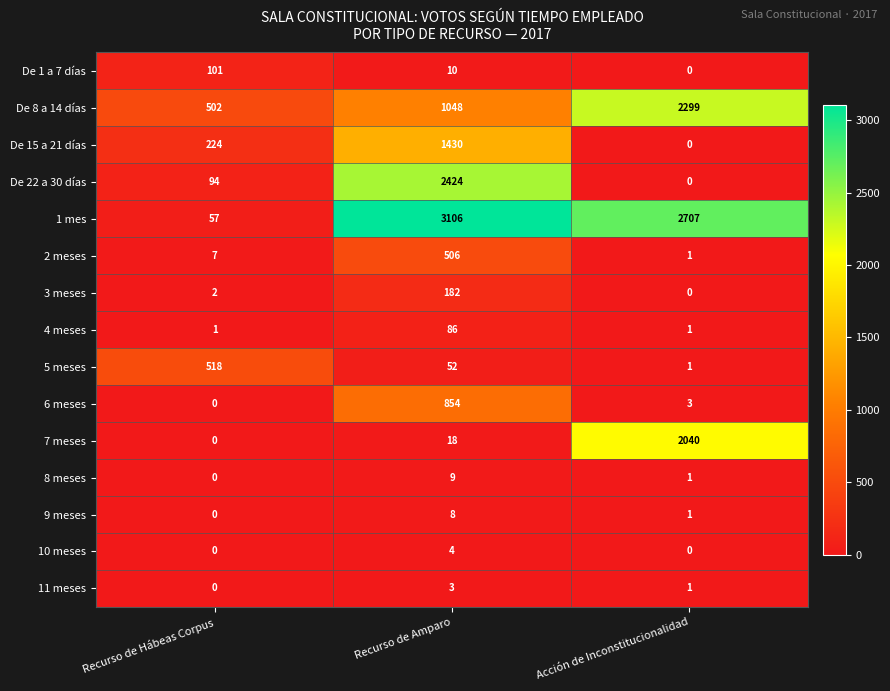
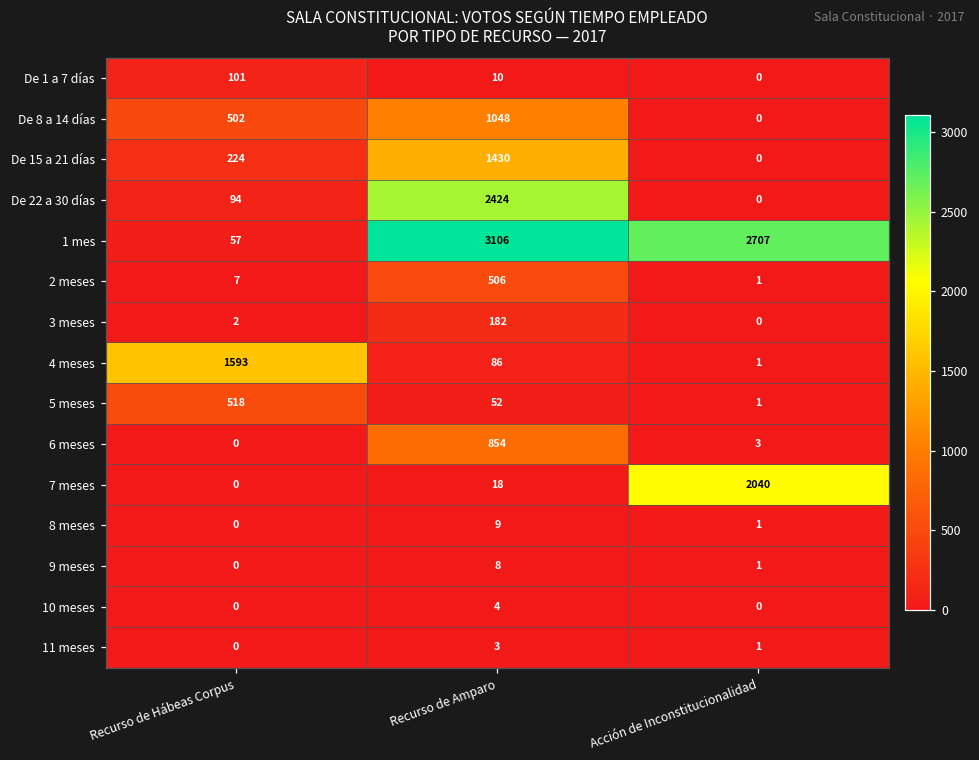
  {
    "De 1 a 7 días": {
      "Recurso de Hábeas Corpus": 101,
      "Recurso de Amparo": 10,
      "Acción de Inconstitucionalidad": 0
    },
    "De 8 a 14 días": {
      "Recurso de Hábeas Corpus": 502,
      "Recurso de Amparo": 1048,
-     "Acción de Inconstitucionalidad": 2299
+     "Acción de Inconstitucionalidad": 0
    },
    "De 15 a 21 días": {
      "Recurso de Hábeas Corpus": 224,
      "Recurso de Amparo": 1430,
      "Acción de Inconstitucionalidad": 0
    },
    "De 22 a 30 días": {
      "Recurso de Hábeas Corpus": 94,
      "Recurso de Amparo": 2424,
      "Acción de Inconstitucionalidad": 0
    },
    "1 mes": {
      "Recurso de Hábeas Corpus": 57,
      "Recurso de Amparo": 3106,
      "Acción de Inconstitucionalidad": 2707
    },
    "2 meses": {
      "Recurso de Hábeas Corpus": 7,
      "Recurso de Amparo": 506,
      "Acción de Inconstitucionalidad": 1
    },
    "3 meses": {
      "Recurso de Hábeas Corpus": 2,
      "Recurso de Amparo": 182,
      "Acción de Inconstitucionalidad": 0
    },
    "4 meses": {
-     "Recurso de Hábeas Corpus": 1,
+     "Recurso de Hábeas Corpus": 1593,
      "Recurso de Amparo": 86,
      "Acción de Inconstitucionalidad": 1
    },
    "5 meses": {
      "Recurso de Hábeas Corpus": 518,
      "Recurso de Amparo": 52,
      "Acción de Inconstitucionalidad": 1
    },
    "6 meses": {
      "Recurso de Hábeas Corpus": 0,
      "Recurso de Amparo": 854,
      "Acción de Inconstitucionalidad": 3
    },
    "7 meses": {
      "Recurso de Hábeas Corpus": 0,
      "Recurso de Amparo": 18,
      "Acción de Inconstitucionalidad": 2040
    },
    "8 meses": {
      "Recurso de Hábeas Corpus": 0,
      "Recurso de Amparo": 9,
      "Acción de Inconstitucionalidad": 1
    },
    "9 meses": {
      "Recurso de Hábeas Corpus": 0,
      "Recurso de Amparo": 8,
      "Acción de Inconstitucionalidad": 1
    },
    "10 meses": {
      "Recurso de Hábeas Corpus": 0,
      "Recurso de Amparo": 4,
      "Acción de Inconstitucionalidad": 0
    },
    "11 meses": {
      "Recurso de Hábeas Corpus": 0,
      "Recurso de Amparo": 3,
      "Acción de Inconstitucionalidad": 1
    }
  }
